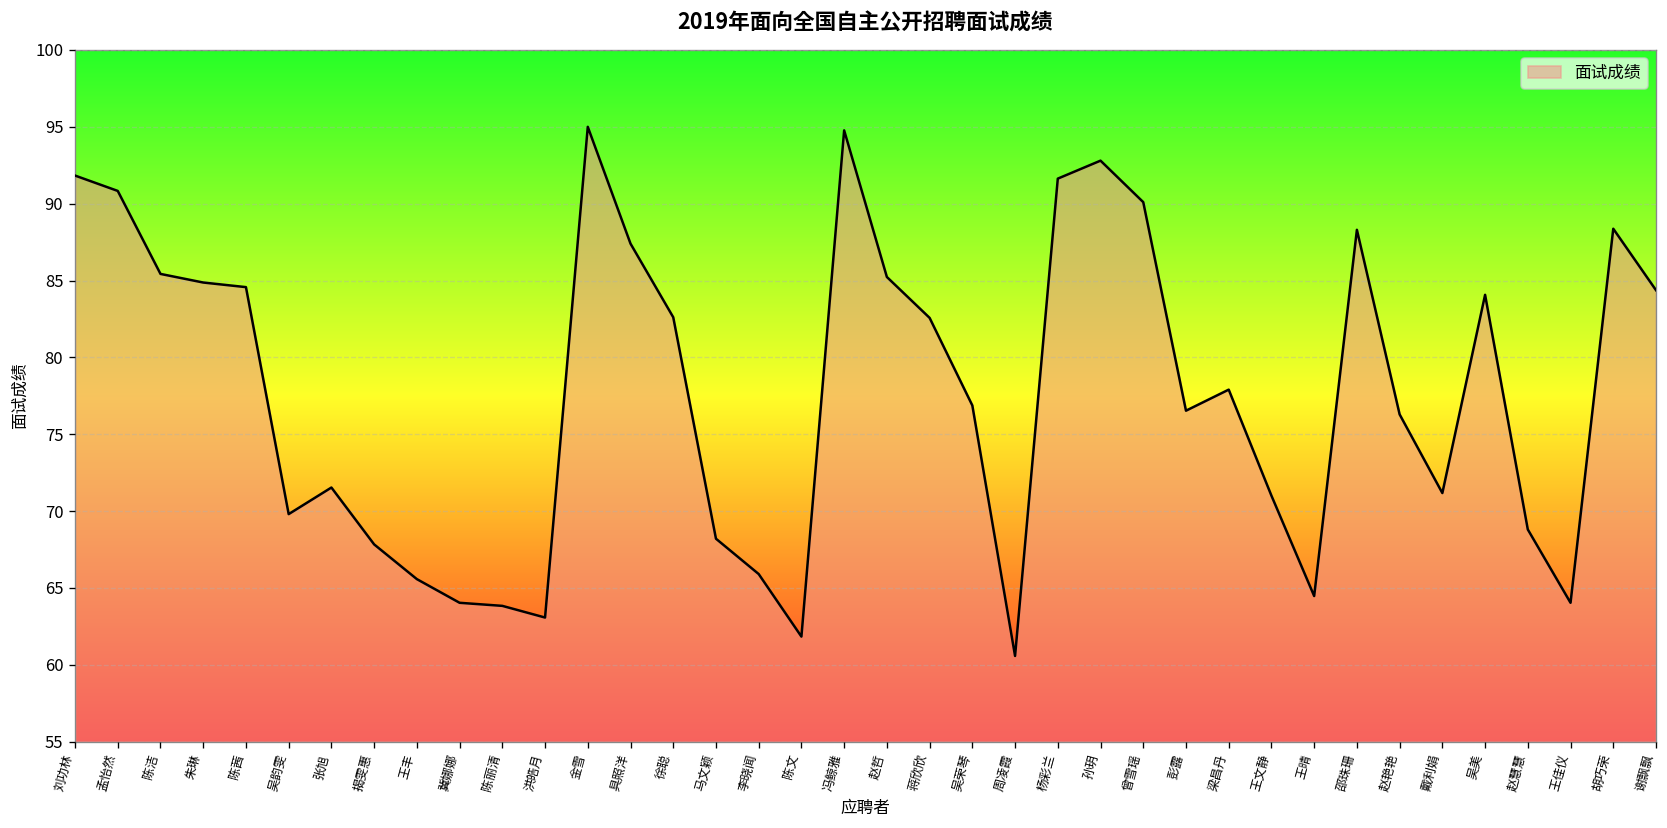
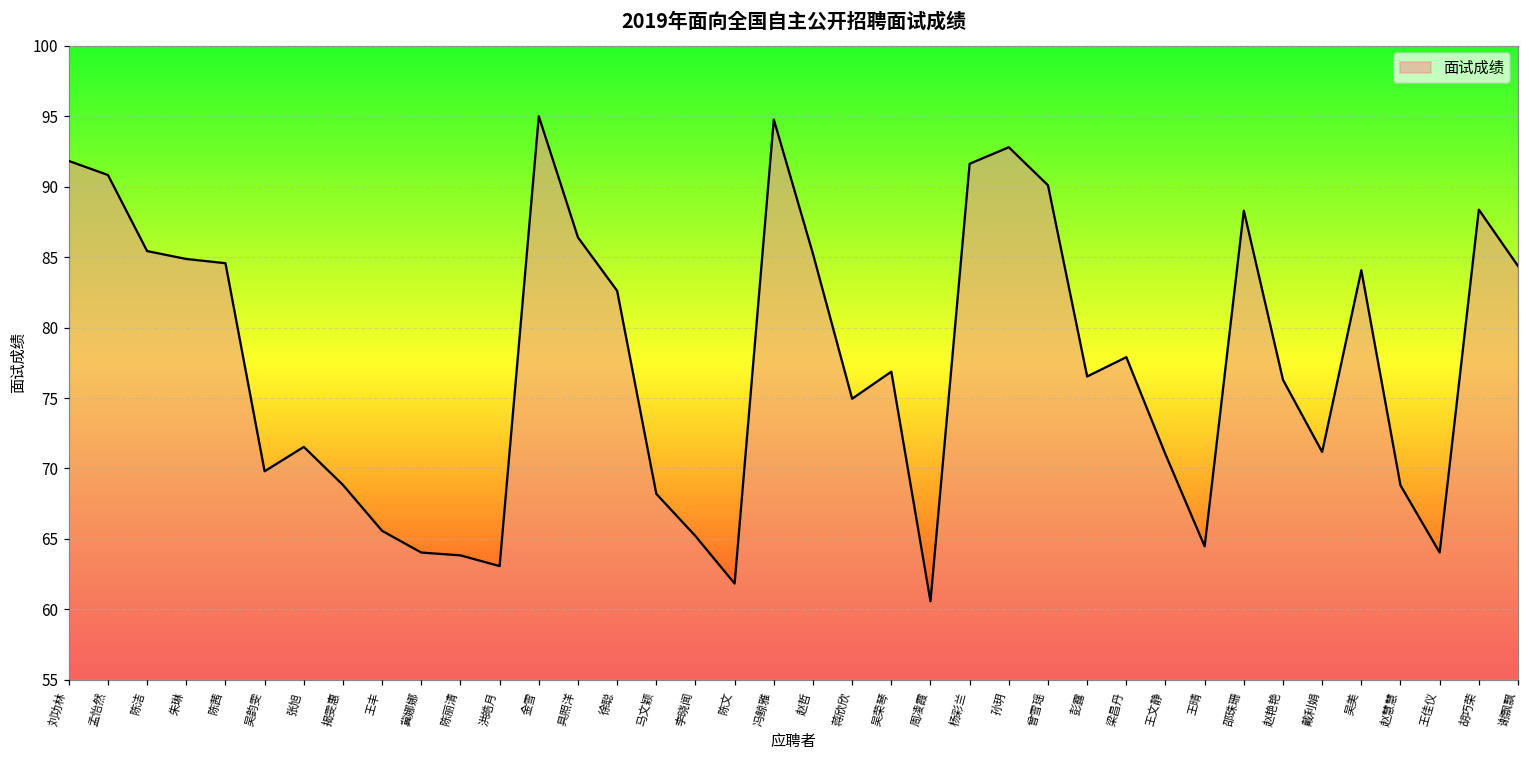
  {
    "刘功林": 91.8,
    "孟怡然": 90.8,
    "陈洁": 85.4,
    "朱琳": 84.9,
    "陈茜": 84.6,
    "吴韵雯": 69.8,
    "张旭": 71.5,
-   "揭雯惠": 67.8,
+   "揭雯惠": 68.8,
    "王丰": 65.6,
    "冀娜娜": 64.0,
    "陈丽清": 63.8,
    "洪皓月": 63.1,
    "金雪": 95.0,
-   "具照洋": 87.4,
+   "具照洋": 86.4,
    "徐聪": 82.6,
    "马文颖": 68.2,
-   "李晓闻": 65.9,
+   "李晓闻": 65.2,
    "陈文": 61.8,
    "冯鲸雅": 94.8,
    "赵哲": 85.2,
-   "蒋欣欣": 82.6,
+   "蒋欣欣": 75.0,
    "吴荣琴": 76.9,
    "周凌霞": 60.6,
    "杨彩兰": 91.6,
    "孙玥": 92.8,
    "曾雪瑶": 90.1,
    "彭露": 76.5,
    "梁昌丹": 77.9,
    "王文静": 71.0,
    "王晴": 64.5,
    "邵珠珊": 88.3,
    "赵艳艳": 76.3,
    "戴利娟": 71.2,
    "吴美": 84.1,
    "赵慧慧": 68.8,
    "王佳仪": 64.0,
    "胡巧荣": 88.4,
    "谢飘飘": 84.4
  }
